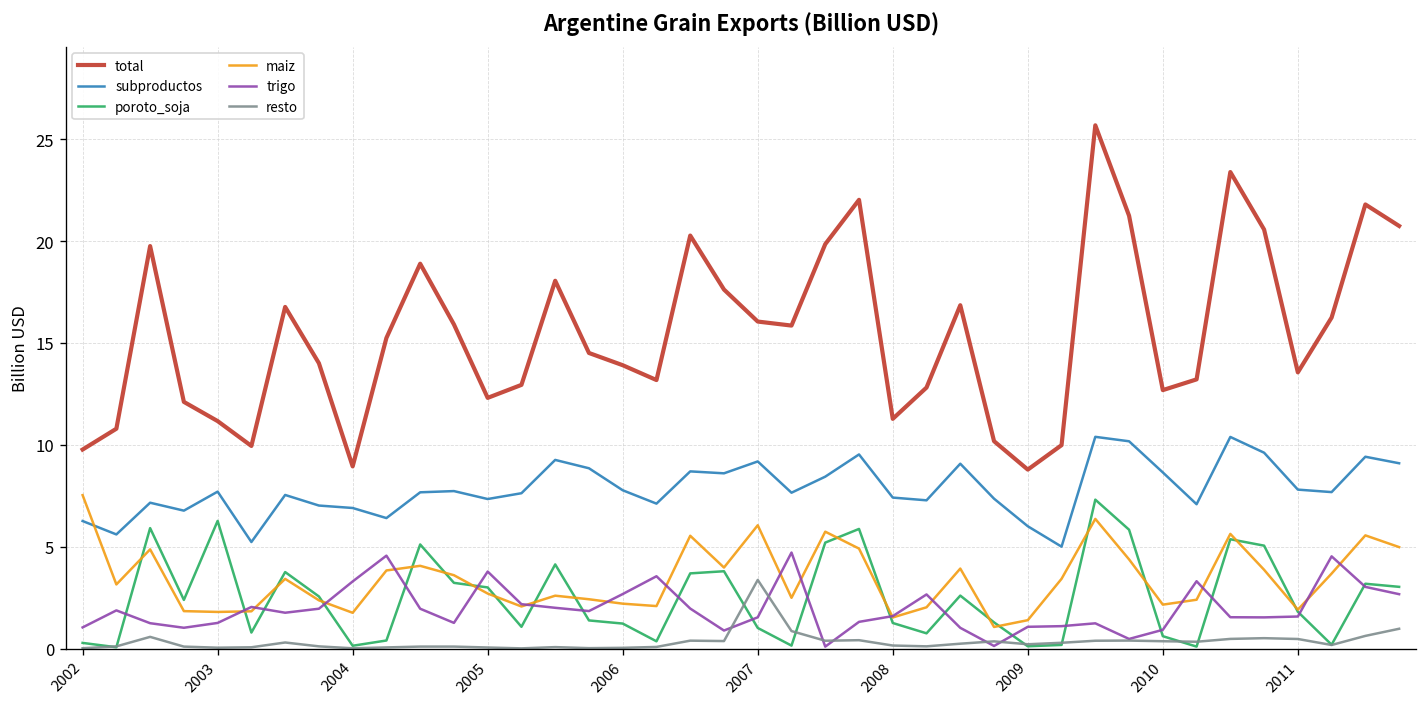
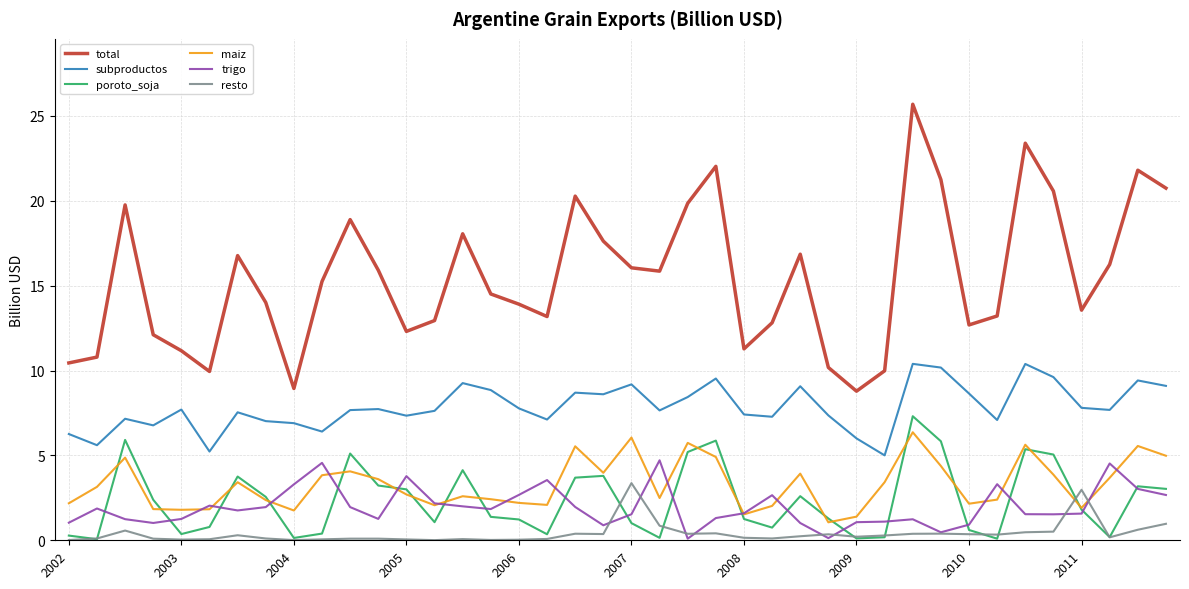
  {
    "total": {
-     "2002": 9.8,
+     "2002": 10.4,
      "2003": 11.2,
      "2004": 8.9,
      "2005": 12.3,
      "2006": 13.9,
      "2007": 16.1,
      "2008": 11.3,
      "2009": 8.8,
      "2010": 12.7,
      "2011": 13.6
    },
    "subproductos": {
      "2002": 6.3,
      "2003": 7.7,
      "2004": 6.9,
      "2005": 7.3,
      "2006": 7.8,
      "2007": 9.2,
      "2008": 7.4,
      "2009": 6.0,
      "2010": 8.6,
      "2011": 7.8
    },
    "poroto_soja": {
      "2002": 0.3,
-     "2003": 6.3,
+     "2003": 0.4,
      "2005": 3.0,
      "2006": 1.2,
      "2007": 1.0,
      "2008": 1.3,
      "2010": 0.6
    },
    "maiz": {
-     "2002": 7.5,
+     "2002": 2.2,
      "2003": 1.8,
      "2004": 1.8,
      "2005": 2.7,
      "2006": 2.2,
      "2007": 6.1,
      "2009": 1.4,
      "2010": 2.2
    },
    "trigo": {
      "2002": 1.0,
      "2003": 1.3,
      "2004": 3.3,
      "2005": 3.8,
      "2006": 2.7,
      "2007": 1.5,
      "2009": 1.1,
      "2010": 0.9,
      "2011": 1.6
    },
    "resto": {
      "2002": 0.0,
      "2003": 0.0,
      "2005": 0.1,
      "2006": 0.0,
      "2007": 3.4,
      "2008": 0.1,
      "2010": 0.4,
-     "2011": 0.5
+     "2011": 3.0
    }
  }
